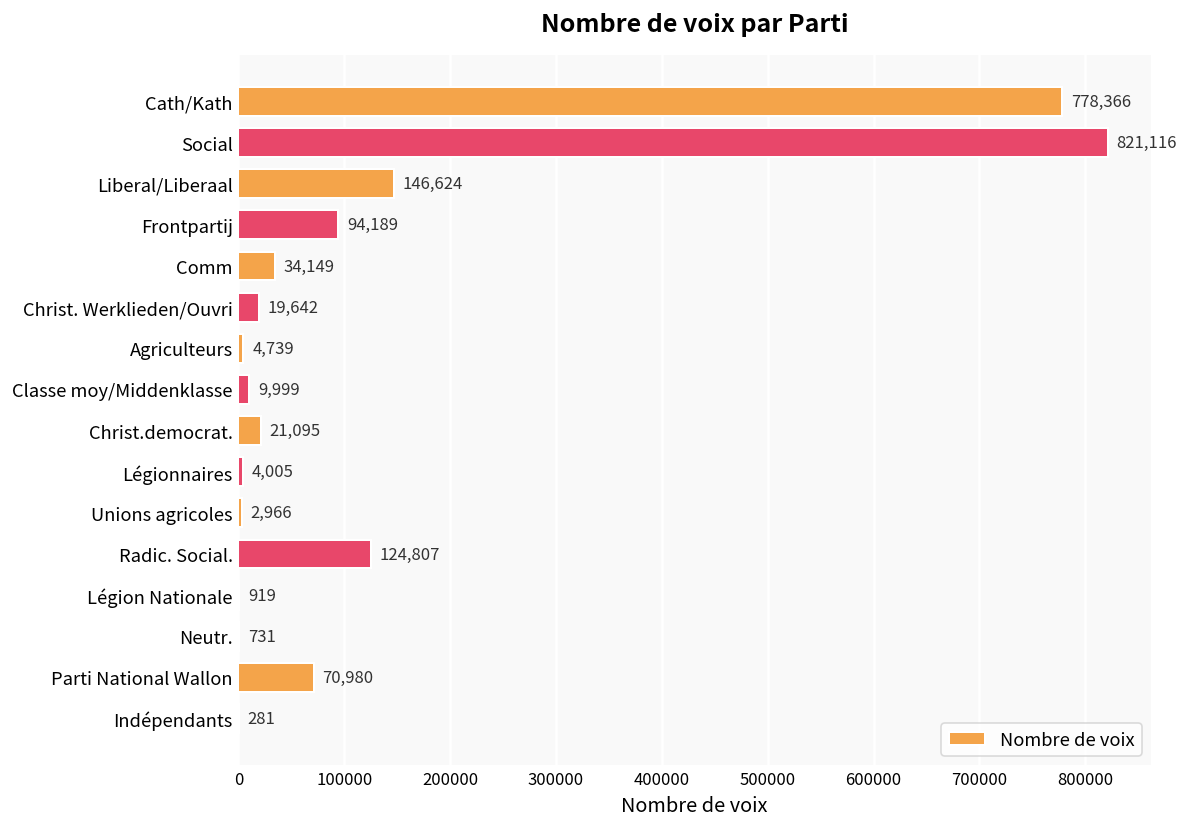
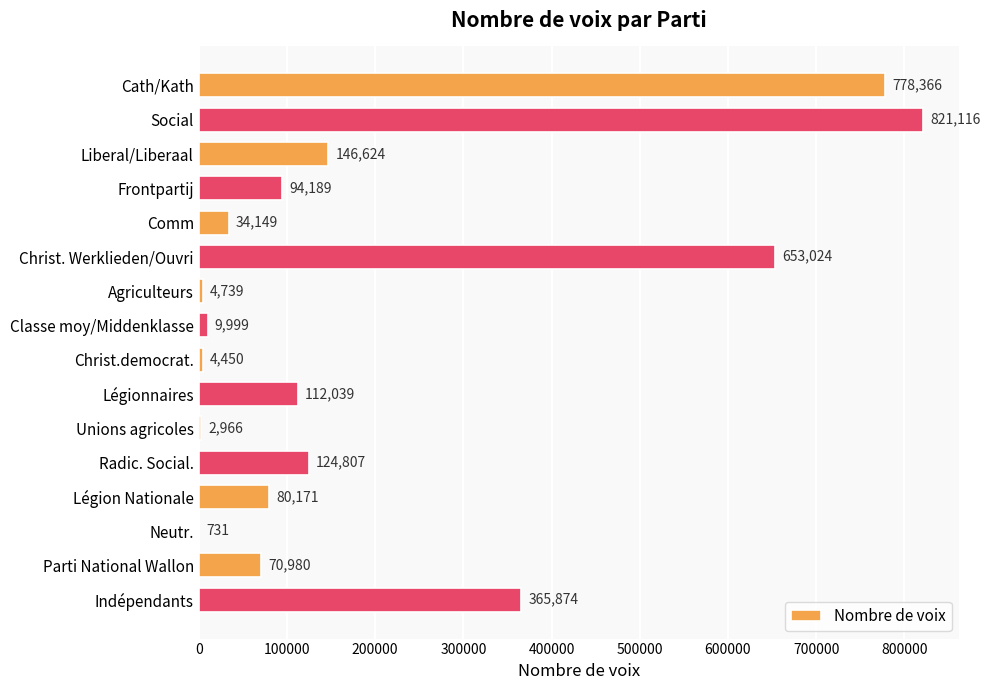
  {
    "Cath/Kath": "778,366",
    "Social": "821,116",
    "Liberal/Liberaal": "146,624",
    "Frontpartij": "94,189",
    "Comm": "34,149",
-   "Christ. Werklieden/Ouvri": "19,642",
+   "Christ. Werklieden/Ouvri": "653,024",
    "Agriculteurs": "4,739",
    "Classe moy/Middenklasse": "9,999",
-   "Christ.democrat.": "21,095",
-   "Légionnaires": "4,005",
+   "Christ.democrat.": "4,450",
+   "Légionnaires": "112,039",
    "Unions agricoles": "2,966",
    "Radic. Social.": "124,807",
-   "Légion Nationale": "919",
+   "Légion Nationale": "80,171",
    "Neutr.": "731",
    "Parti National Wallon": "70,980",
-   "Indépendants": "281"
+   "Indépendants": "365,874"
  }
